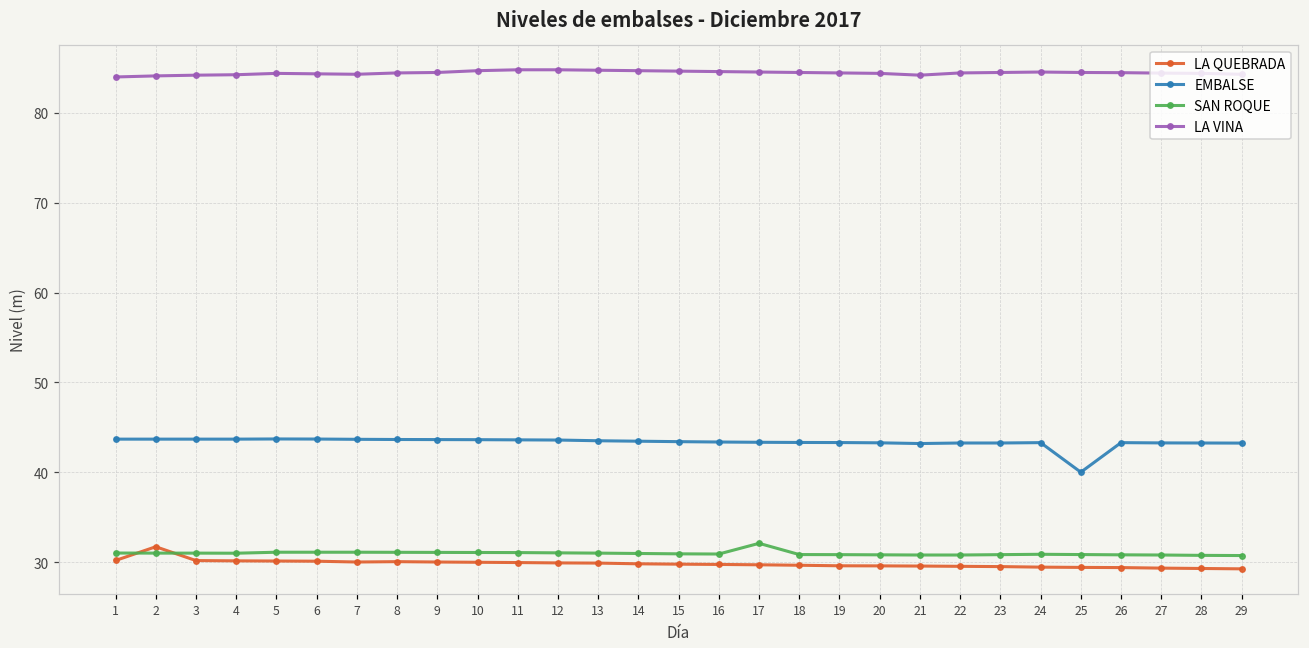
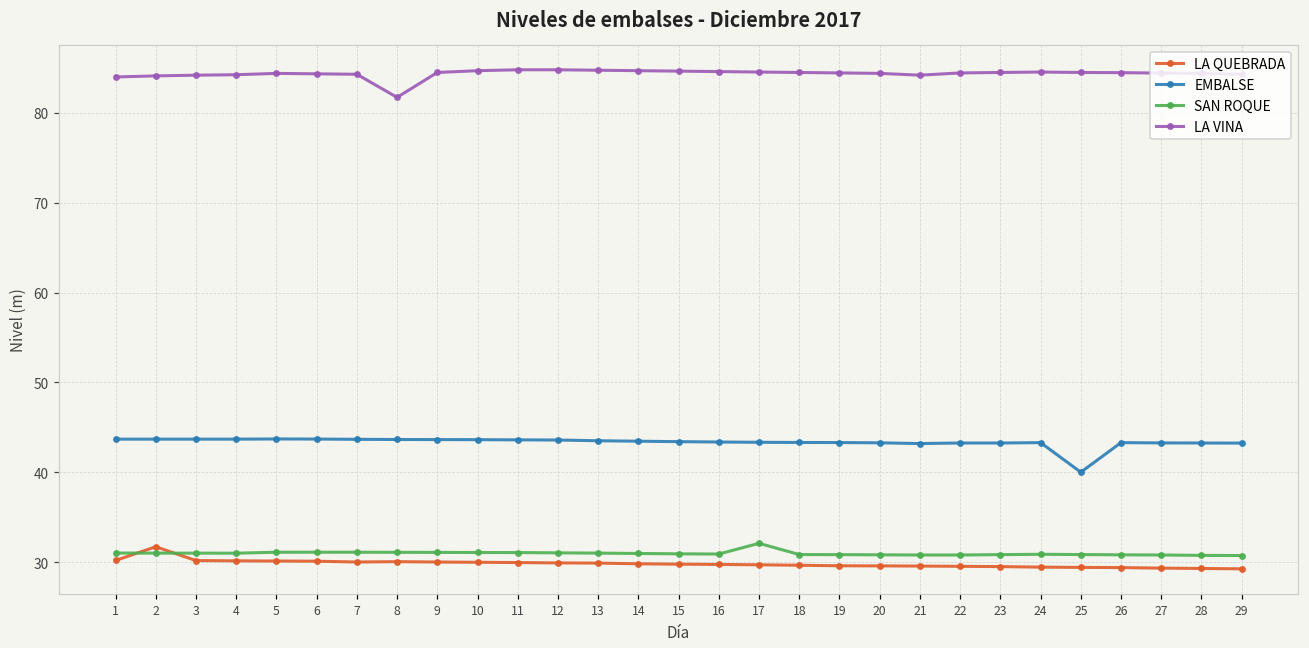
  {
    "LA QUEBRADA": {
      "1": 30,
      "2": 32,
      "3": 30,
      "4": 30,
      "5": 30,
      "6": 30,
      "7": 30,
      "8": 30,
      "9": 30,
      "10": 30,
      "11": 30,
      "12": 30,
      "13": 30,
      "14": 30,
      "15": 30,
      "16": 30,
      "17": 30,
      "18": 30,
      "19": 30,
      "20": 30,
      "21": 30,
      "22": 30,
      "23": 29,
      "24": 29,
      "25": 29,
      "26": 29,
      "27": 29,
      "28": 29,
      "29": 29
    },
    "EMBALSE": {
      "1": 44,
      "2": 44,
      "3": 44,
      "4": 44,
      "5": 44,
      "6": 44,
      "7": 44,
      "8": 44,
      "9": 44,
      "10": 44,
      "11": 44,
      "12": 44,
      "13": 44,
      "14": 43,
      "15": 43,
      "16": 43,
      "17": 43,
      "18": 43,
      "19": 43,
      "20": 43,
      "21": 43,
      "22": 43,
      "23": 43,
      "24": 43,
      "25": 40,
      "26": 43,
      "27": 43,
      "28": 43,
      "29": 43
    },
    "SAN ROQUE": {
      "1": 31,
      "2": 31,
      "3": 31,
      "4": 31,
      "5": 31,
      "6": 31,
      "7": 31,
      "8": 31,
      "9": 31,
      "10": 31,
      "11": 31,
      "12": 31,
      "13": 31,
      "14": 31,
      "15": 31,
      "16": 31,
      "17": 32,
      "18": 31,
      "19": 31,
      "20": 31,
      "21": 31,
      "22": 31,
      "23": 31,
      "24": 31,
      "25": 31,
      "26": 31,
      "27": 31,
      "28": 31,
      "29": 31
    },
    "LA VINA": {
      "1": 84,
      "2": 84,
      "3": 84,
      "4": 84,
      "5": 84,
      "6": 84,
      "7": 84,
-     "8": 84,
+     "8": 82,
      "9": 85,
      "10": 85,
      "11": 85,
      "12": 85,
      "13": 85,
      "14": 85,
      "15": 85,
      "16": 85,
      "17": 85,
      "18": 85,
      "19": 84,
      "20": 84,
      "21": 84,
      "22": 84,
      "23": 85,
      "24": 85,
      "25": 85,
      "26": 84
    }
  }
